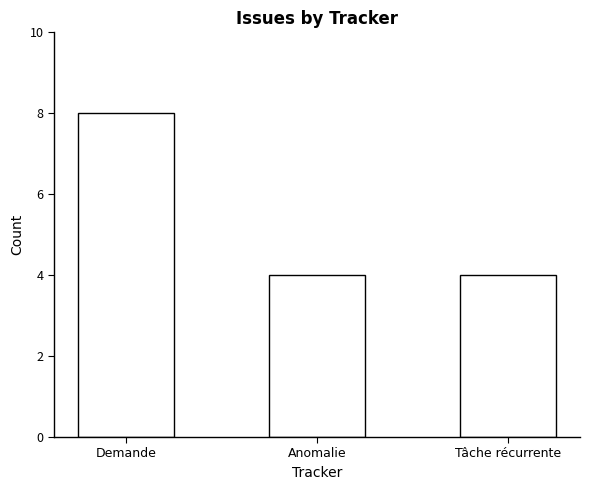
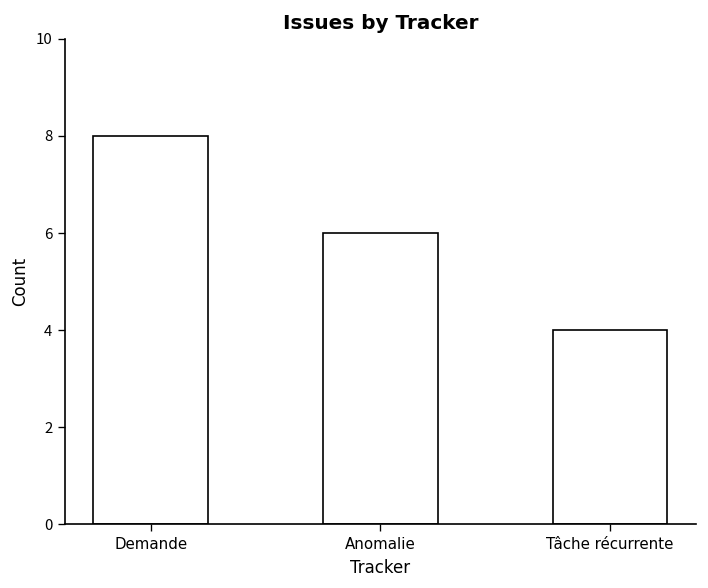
  {
    "Demande": 8,
-   "Anomalie": 4,
+   "Anomalie": 6,
    "Tâche récurrente": 4
  }
